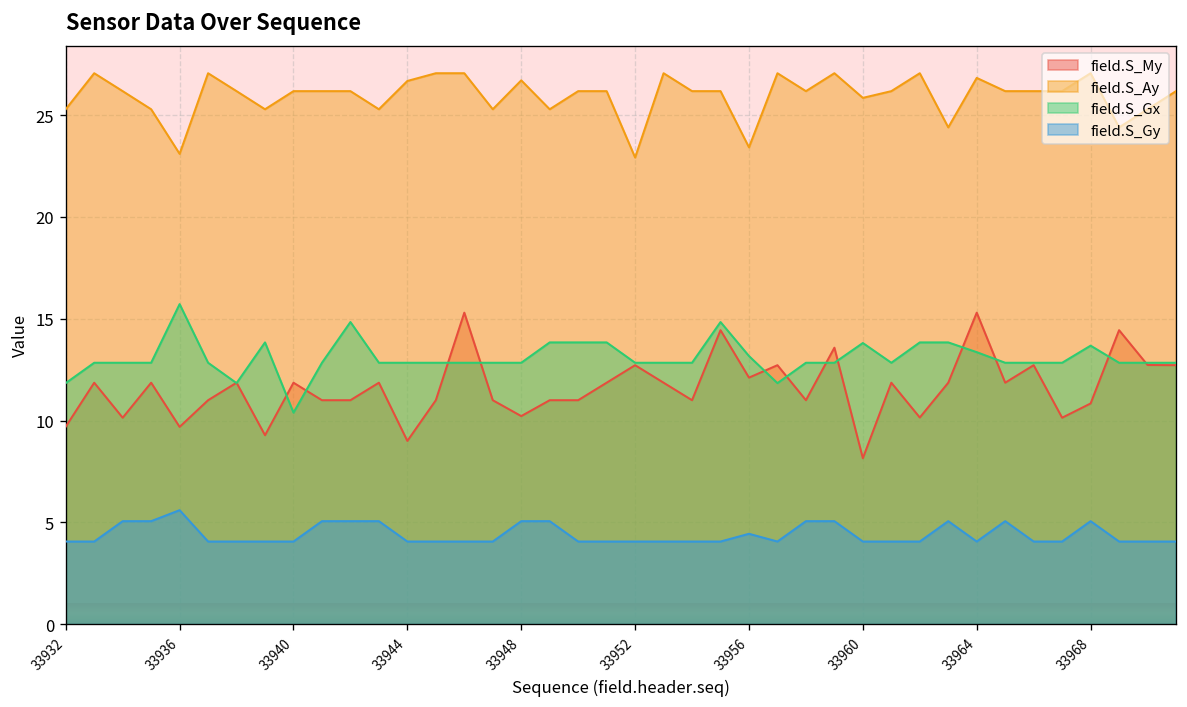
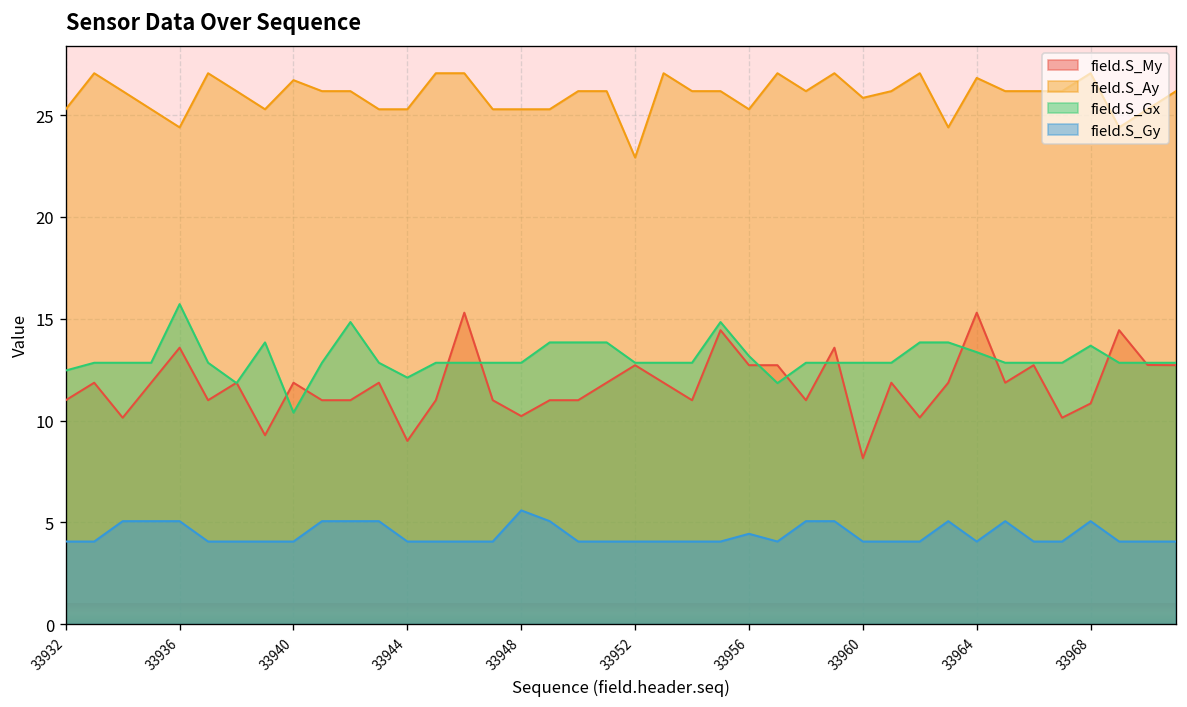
  {
    "field.S_My": {
-     "33932": 9.7,
-     "33936": 9.7,
+     "33932": 11.0,
+     "33936": 13.6,
      "33940": 11.9,
      "33944": 9.0,
      "33948": 10.2,
-     "33956": 12.1,
+     "33956": 12.7,
      "33960": 8.2,
      "33964": 15.3,
      "33968": 10.8
    },
    "field.S_Ay": {
      "33932": 25.3,
-     "33936": 23.1,
-     "33940": 26.2,
-     "33944": 26.7,
-     "33948": 26.7,
+     "33936": 24.4,
+     "33940": 26.7,
+     "33944": 25.3,
+     "33948": 25.3,
      "33952": 22.9,
-     "33956": 23.4,
+     "33956": 25.3,
      "33960": 25.9,
      "33964": 26.8
    },
    "field.S_Gx": {
-     "33932": 11.8,
+     "33932": 12.5,
      "33936": 15.7,
      "33940": 10.4,
-     "33944": 12.8,
+     "33944": 12.1,
      "33948": 12.8,
      "33956": 13.2,
-     "33960": 13.8,
+     "33960": 12.8,
      "33964": 13.4,
      "33968": 13.7
    },
    "field.S_Gy": {
      "33932": 4.1,
-     "33936": 5.6,
+     "33936": 5.1,
      "33940": 4.1,
      "33944": 4.1,
-     "33948": 5.1,
+     "33948": 5.6,
      "33952": 4.1,
      "33956": 4.4,
      "33960": 4.1,
      "33964": 4.1,
      "33968": 5.1
    }
  }
